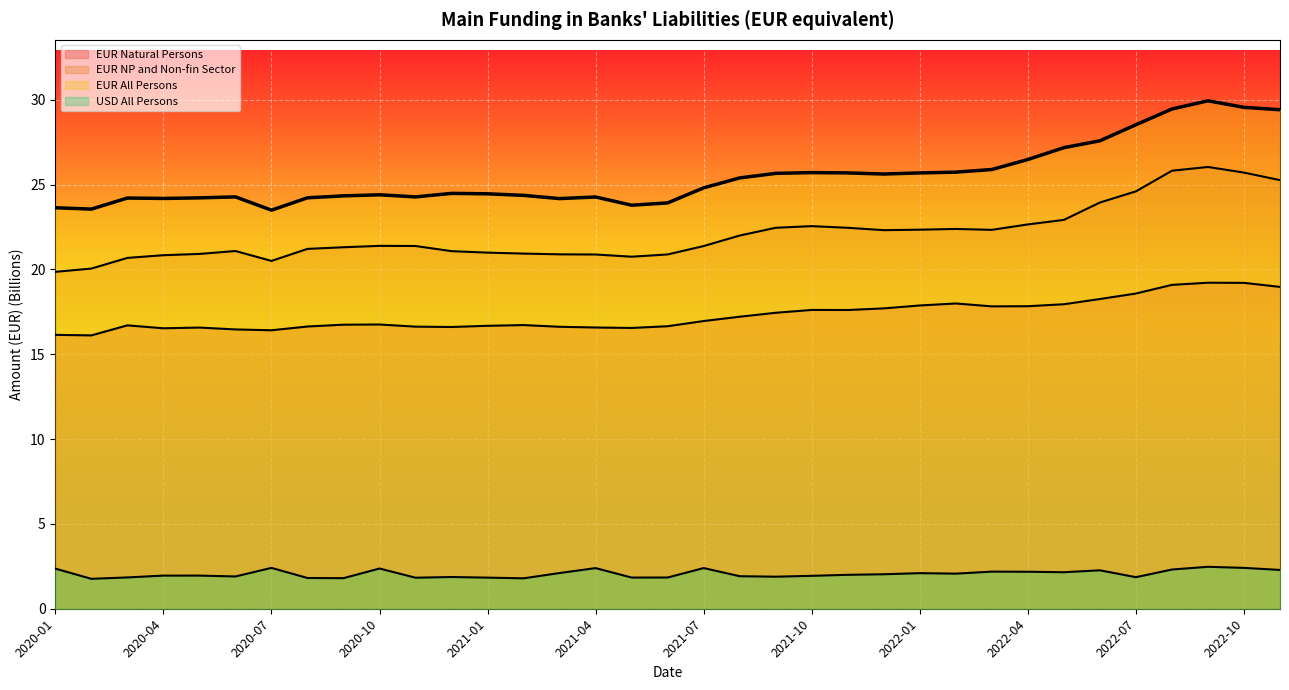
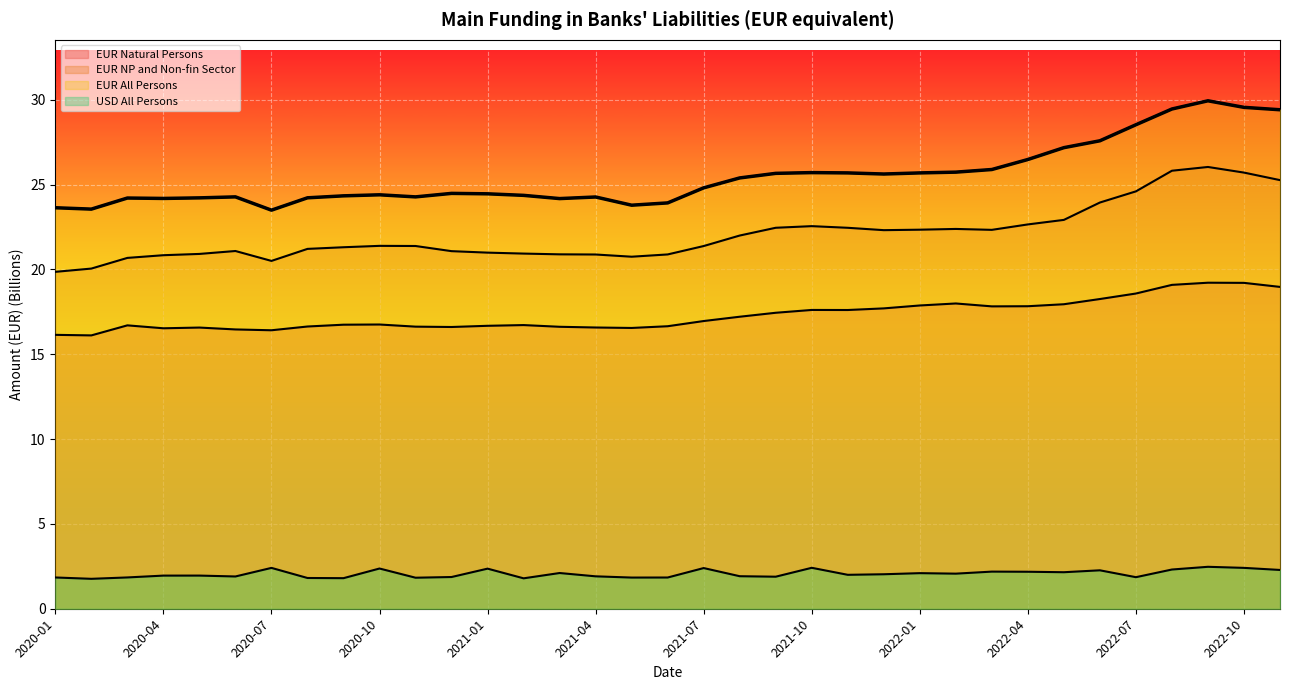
  {
    "USD All Persons": {
-     "2020-01": 2.4,
+     "2020-01": 1.8,
      "2020-04": 2.0,
      "2020-07": 2.4,
      "2020-10": 2.4,
-     "2021-01": 1.8,
-     "2021-04": 2.4,
+     "2021-01": 2.4,
+     "2021-04": 1.9,
      "2021-07": 2.4,
-     "2021-10": 1.9,
+     "2021-10": 2.4,
      "2022-01": 2.1,
      "2022-04": 2.2,
      "2022-07": 1.9,
      "2022-10": 2.4
    }
  }
